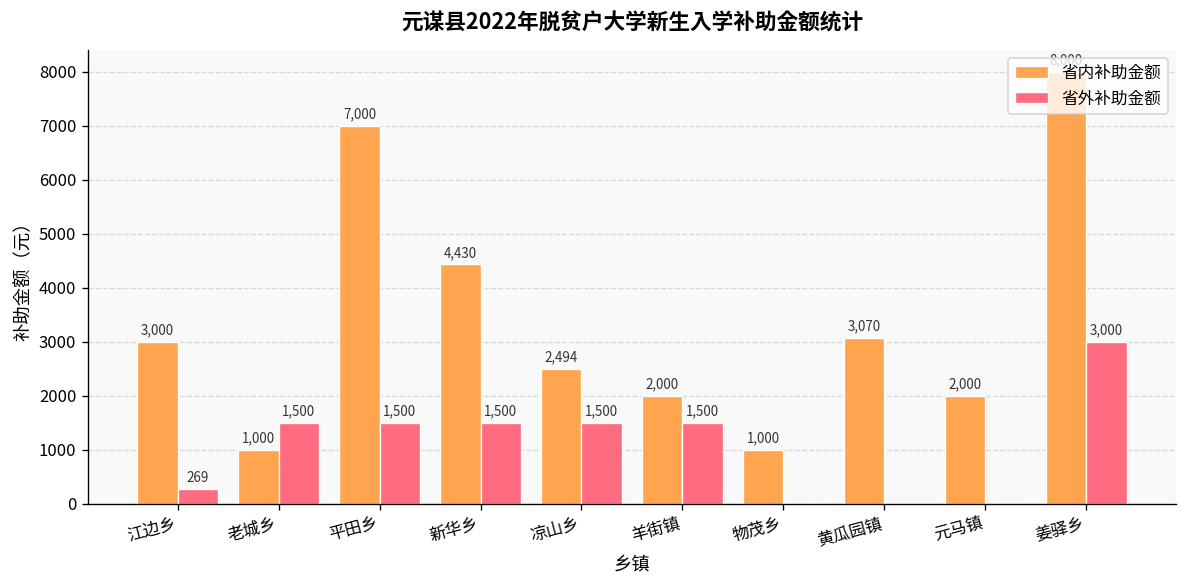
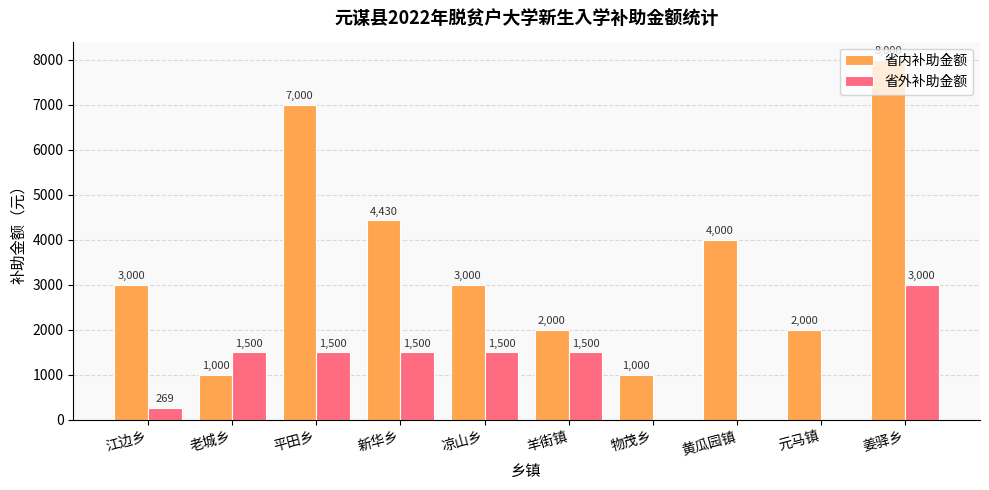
  {
    "省内补助金额": {
      "江边乡": "3,000",
      "老城乡": "1,000",
      "平田乡": "7,000",
      "新华乡": "4,430",
-     "凉山乡": "2,494",
+     "凉山乡": "3,000",
      "羊街镇": "2,000",
      "物茂乡": "1,000",
-     "黄瓜园镇": "3,070",
+     "黄瓜园镇": "4,000",
      "元马镇": "2,000"
    },
    "省外补助金额": {
      "江边乡": "269",
      "老城乡": "1,500",
      "平田乡": "1,500",
      "新华乡": "1,500",
      "凉山乡": "1,500",
      "羊街镇": "1,500",
      "姜驿乡": "3,000"
    }
  }
